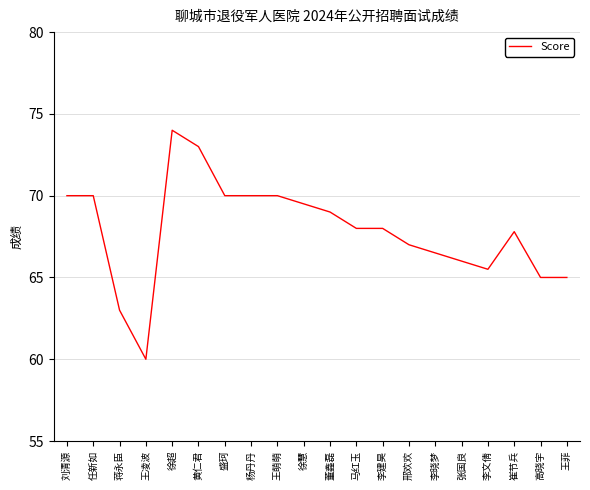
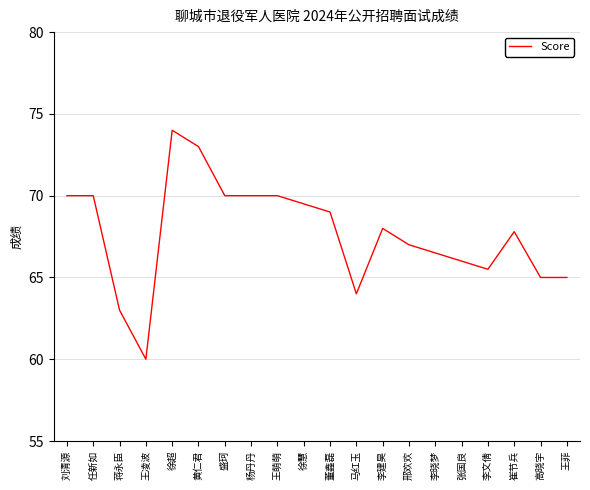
  {
    "刘清源": 70,
    "任新如": 70,
    "蒋永臣": 63,
    "王凌波": 60,
    "徐超": 74,
    "黄仁君": 73,
    "盛珂": 70,
    "杨丹丹": 70,
    "王萌萌": 70,
    "徐慧": 69.5,
    "董鑫磊": 69,
-   "马红玉": 68,
+   "马红玉": 64,
    "李建昊": 68,
    "邢欢欢": 67,
    "李晓梦": 66.5,
    "张国良": 66,
    "李文倩": 65.5,
    "崔节兵": 67.8,
    "高晓宇": 65,
    "王菲": 65
  }
